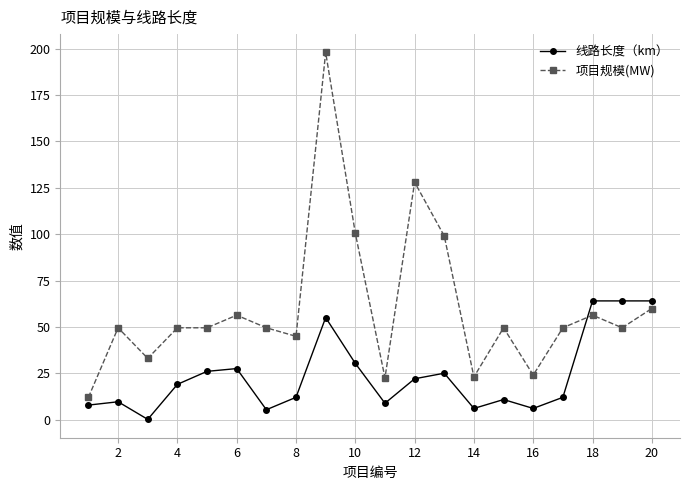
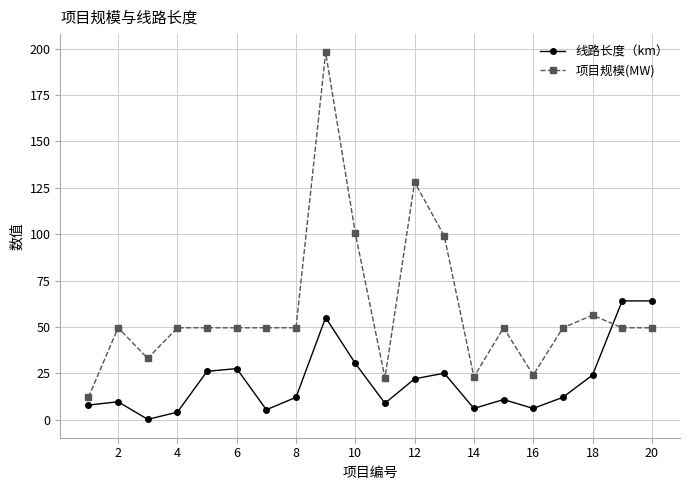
  {
    "线路长度（km）": {
      "2": 10,
-     "4": 19,
+     "4": 4,
      "6": 28,
      "8": 12,
      "10": 30,
      "12": 22,
      "14": 6,
      "16": 6,
-     "18": 64,
+     "18": 24,
      "20": 64
    },
    "项目规模(MW)": {
      "2": 50,
      "4": 50,
-     "6": 56,
-     "8": 45,
+     "6": 50,
+     "8": 50,
      "10": 101,
      "12": 128,
      "14": 23,
      "16": 24,
      "18": 56,
-     "20": 60
+     "20": 50
    }
  }
